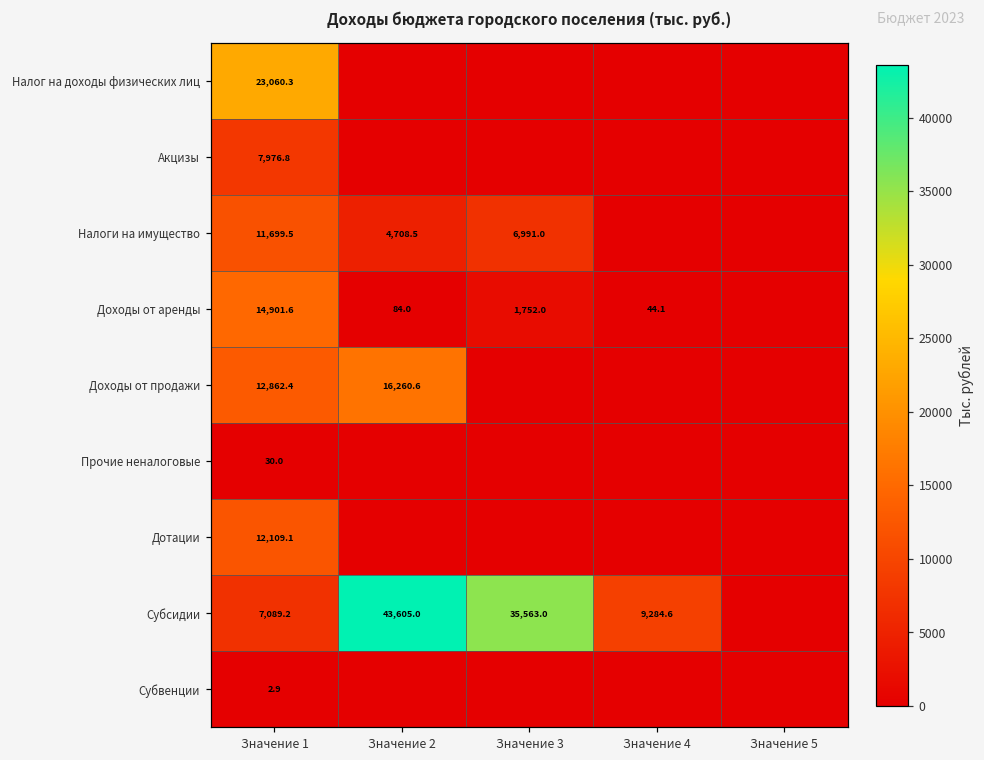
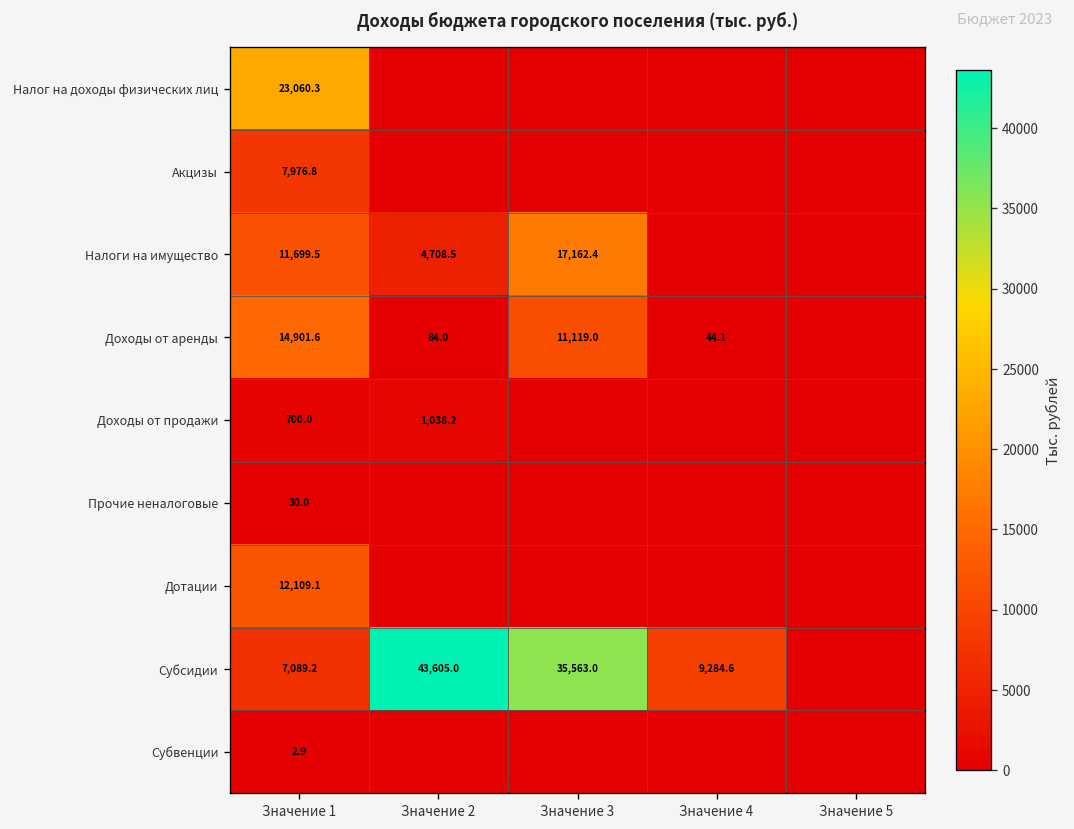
  {
    "Налог на доходы физических лиц": {
      "Значение 1": "23,060.3"
    },
    "Акцизы": {
      "Значение 1": "7,976.8"
    },
    "Налоги на имущество": {
      "Значение 1": "11,699.5",
      "Значение 2": "4,708.5",
-     "Значение 3": "6,991.0"
+     "Значение 3": "17,162.4"
    },
    "Доходы от аренды": {
      "Значение 1": "14,901.6",
      "Значение 2": "84.0",
-     "Значение 3": "1,752.0",
+     "Значение 3": "11,119.0",
      "Значение 4": "44.1"
    },
    "Доходы от продажи": {
-     "Значение 1": "12,862.4",
-     "Значение 2": "16,260.6"
+     "Значение 1": "700.0",
+     "Значение 2": "1,038.2"
    },
    "Прочие неналоговые": {
      "Значение 1": "30.0"
    },
    "Дотации": {
      "Значение 1": "12,109.1"
    },
    "Субсидии": {
      "Значение 1": "7,089.2",
      "Значение 2": "43,605.0",
      "Значение 3": "35,563.0",
      "Значение 4": "9,284.6"
    },
    "Субвенции": {
      "Значение 1": "2.9"
    }
  }
